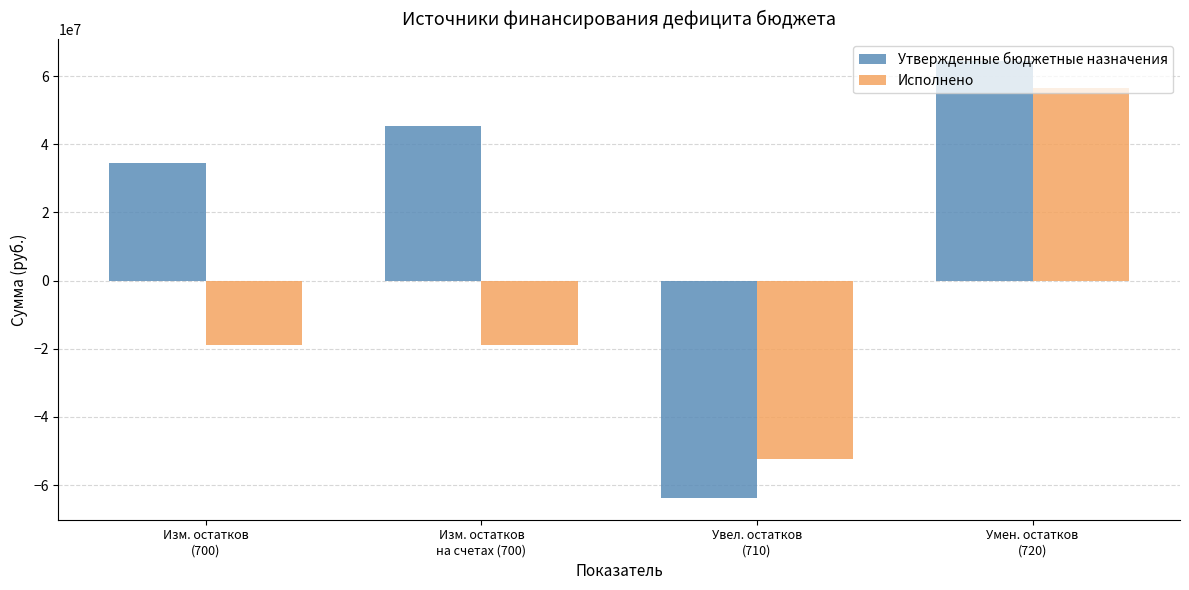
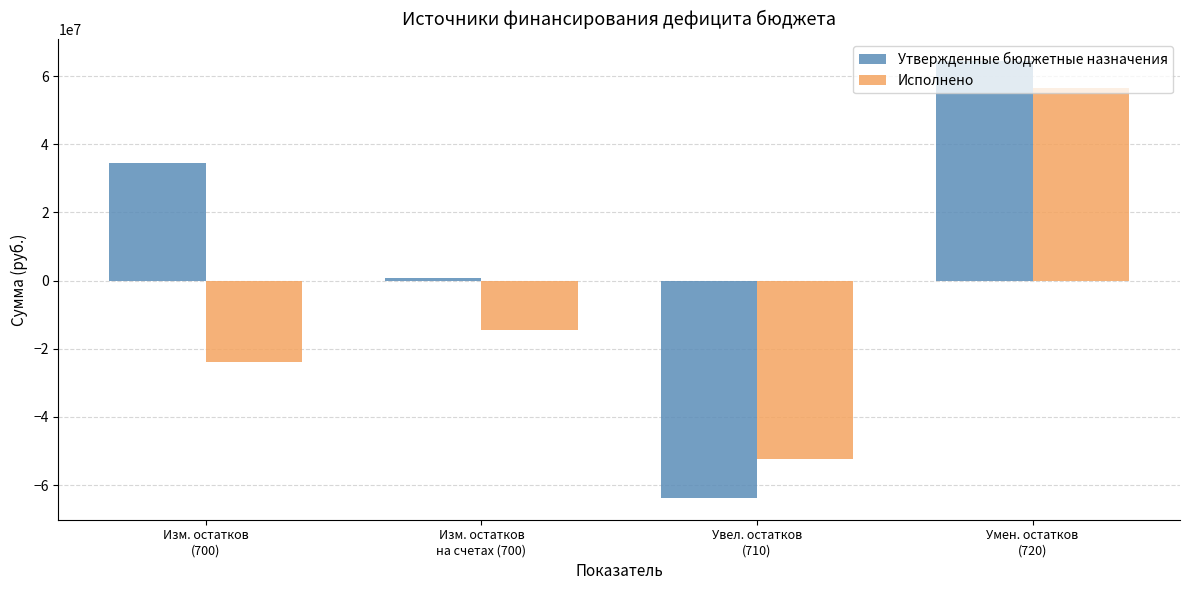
  {
    "Утвержденные бюджетные назначения": {
      "Изм. остатков (700)": 35000000,
-     "Изм. остатков на счетах (700)": 45000000,
+     "Изм. остатков на счетах (700)": 1000000,
      "Увел. остатков (710)": -64000000
    },
    "Исполнено": {
-     "Изм. остатков (700)": -19000000,
-     "Изм. остатков на счетах (700)": -19000000,
+     "Изм. остатков (700)": -24000000,
+     "Изм. остатков на счетах (700)": -14000000,
      "Увел. остатков (710)": -52000000
    }
  }
